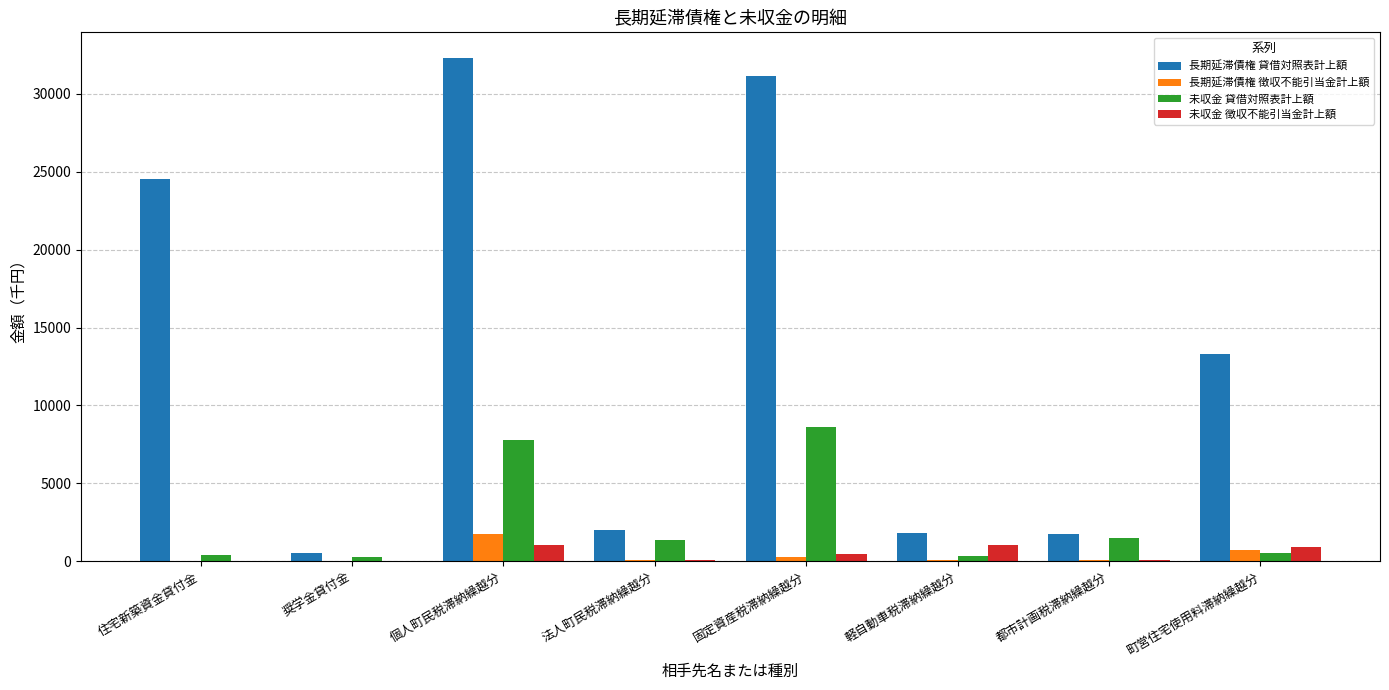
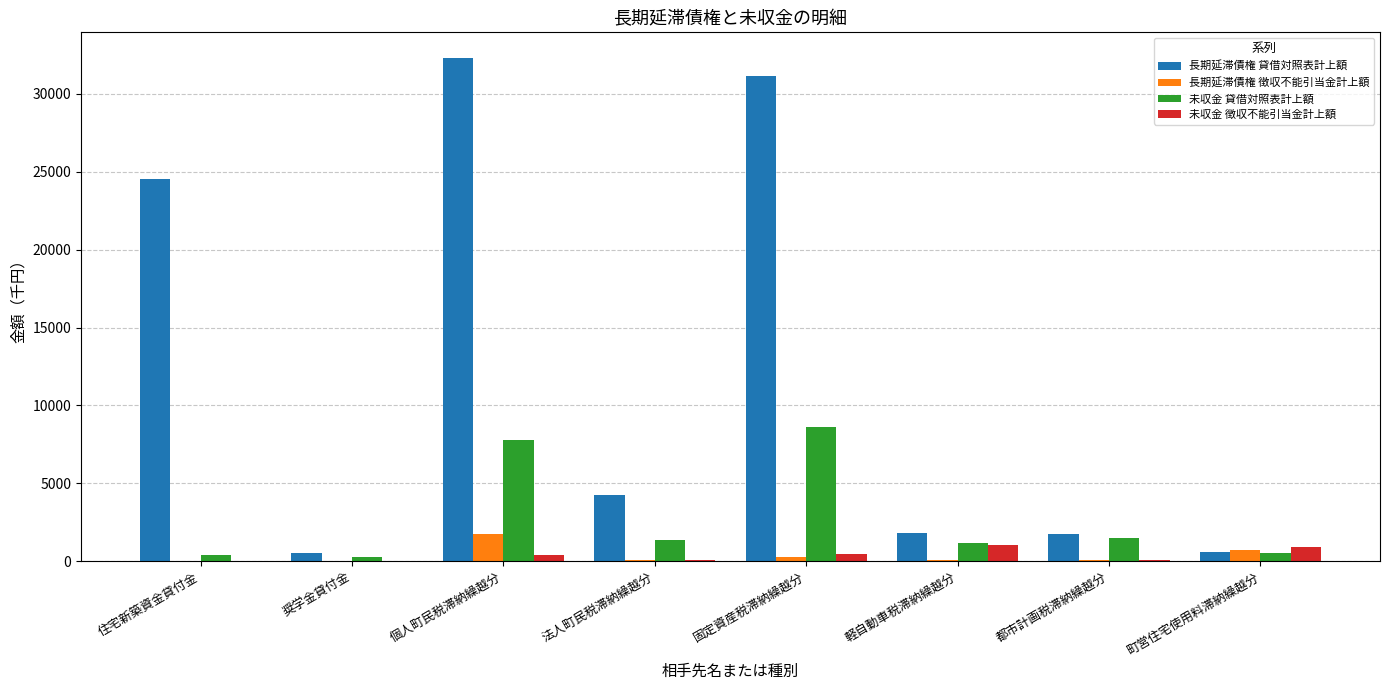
  {
    "長期延滞債権 貸借対照表計上額": {
      "住宅新築資金貸付金": 24500,
      "奨学金貸付金": 500,
      "個人町民税滞納繰越分": 32300,
-     "法人町民税滞納繰越分": 2000,
+     "法人町民税滞納繰越分": 4200,
      "固定資産税滞納繰越分": 31100,
      "軽自動車税滞納繰越分": 1800,
      "都市計画税滞納繰越分": 1700,
-     "町営住宅使用料滞納繰越分": 13300
+     "町営住宅使用料滞納繰越分": 600
    },
    "長期延滞債権 徴収不能引当金計上額": {
      "住宅新築資金貸付金": 0,
      "奨学金貸付金": 0,
      "個人町民税滞納繰越分": 1800,
      "固定資産税滞納繰越分": 300,
      "町営住宅使用料滞納繰越分": 700
    },
    "未収金 貸借対照表計上額": {
      "住宅新築資金貸付金": 400,
      "奨学金貸付金": 300,
      "個人町民税滞納繰越分": 7800,
      "法人町民税滞納繰越分": 1400,
      "固定資産税滞納繰越分": 8600,
-     "軽自動車税滞納繰越分": 400,
+     "軽自動車税滞納繰越分": 1200,
      "都市計画税滞納繰越分": 1500,
      "町営住宅使用料滞納繰越分": 600
    },
    "未収金 徴収不能引当金計上額": {
      "住宅新築資金貸付金": 0,
      "奨学金貸付金": 0,
-     "個人町民税滞納繰越分": 1100,
+     "個人町民税滞納繰越分": 400,
      "固定資産税滞納繰越分": 500,
      "軽自動車税滞納繰越分": 1100,
      "町営住宅使用料滞納繰越分": 900
    }
  }
